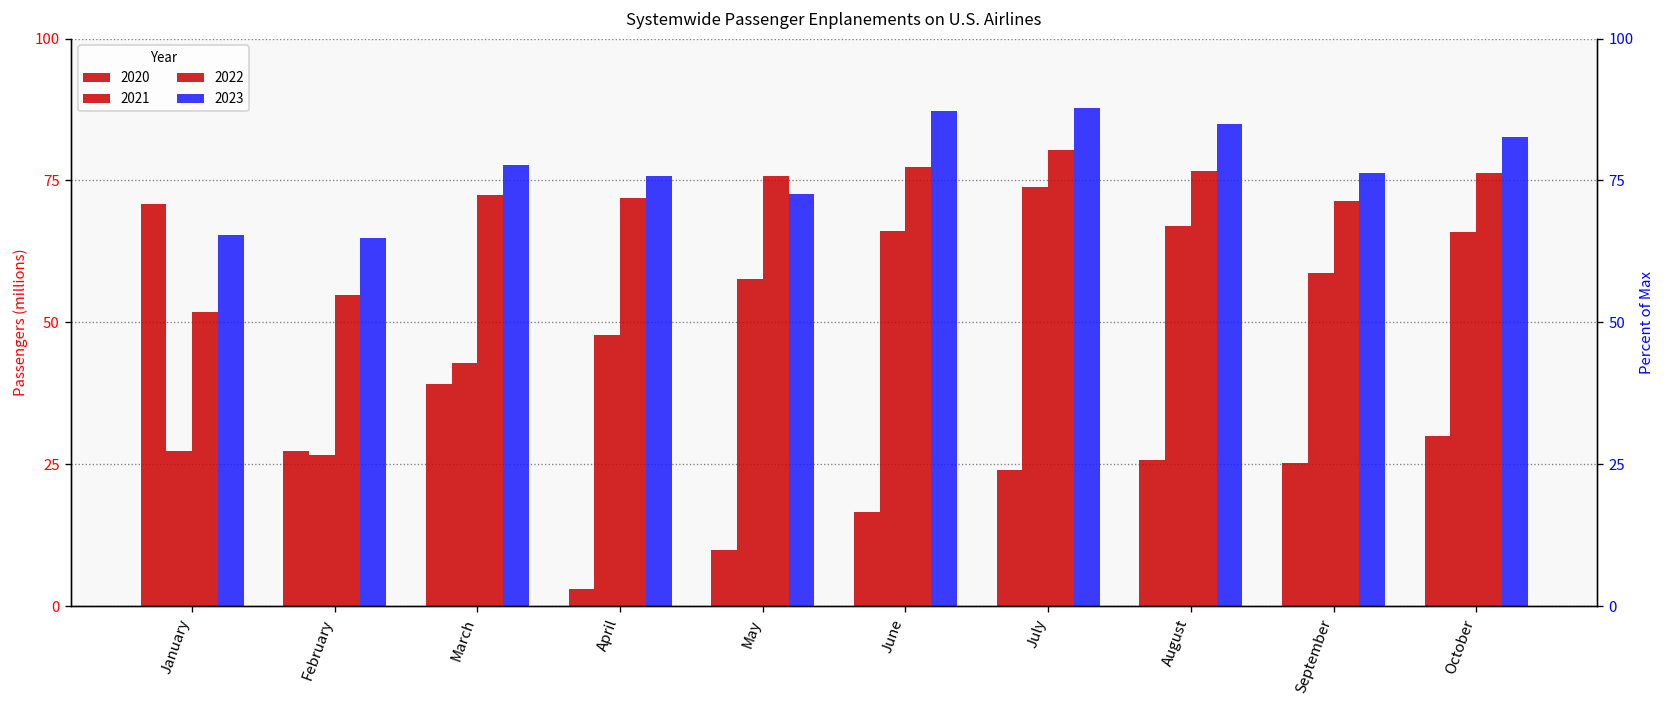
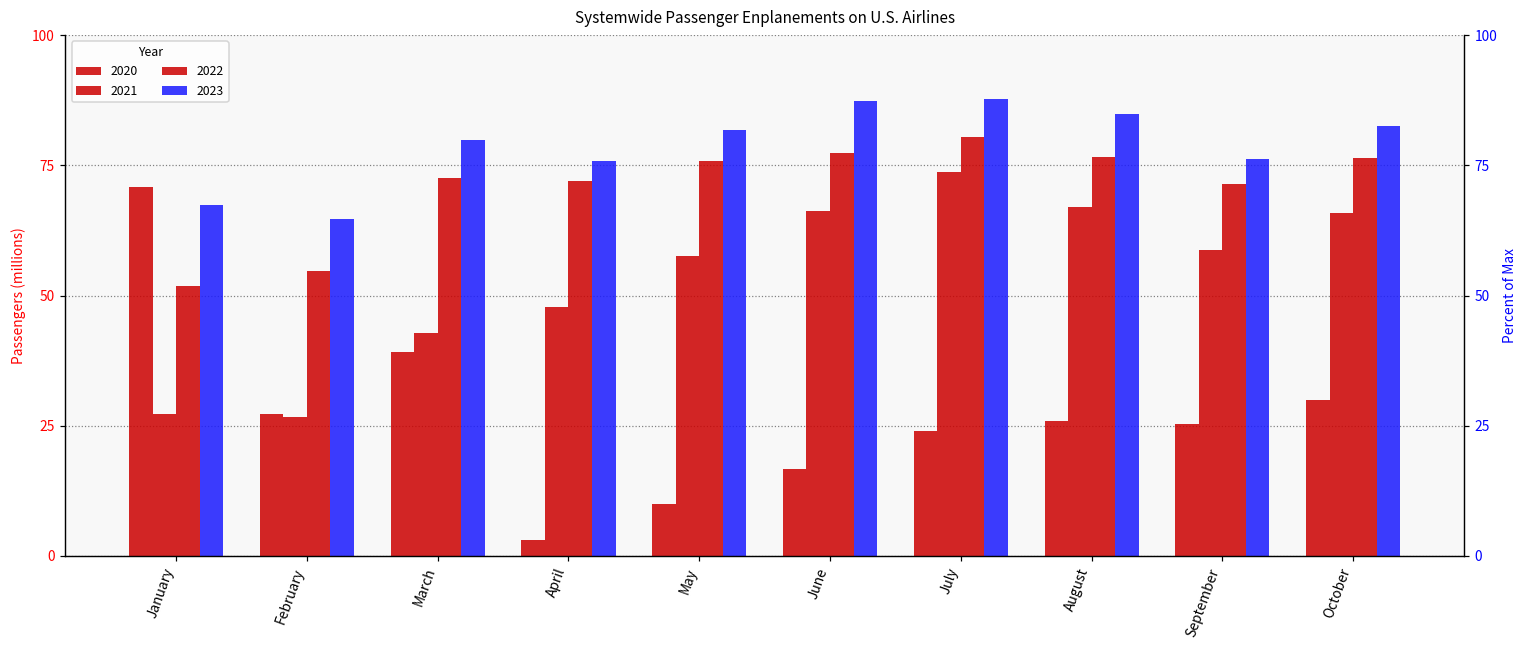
  {
    "2023": {
-     "January": 65,
+     "January": 67,
      "February": 65,
-     "March": 78,
+     "March": 80,
      "April": 76,
-     "May": 73,
+     "May": 82,
      "June": 87,
      "July": 88,
      "August": 85,
      "September": 76,
      "October": 83
    }
  }
